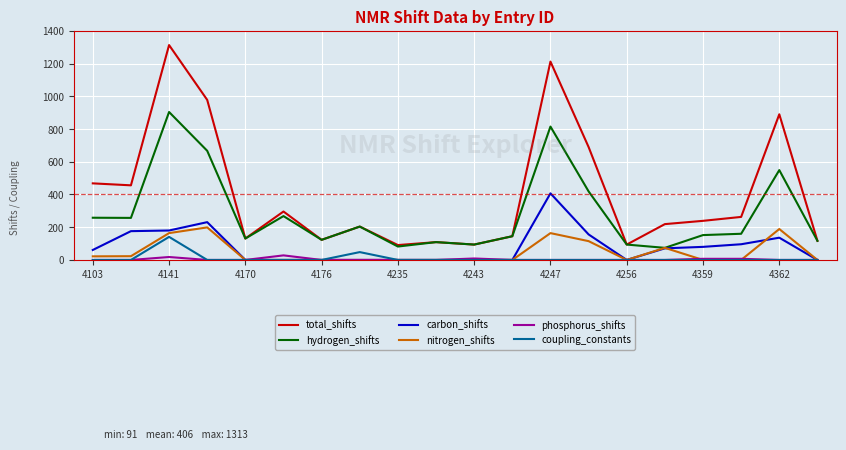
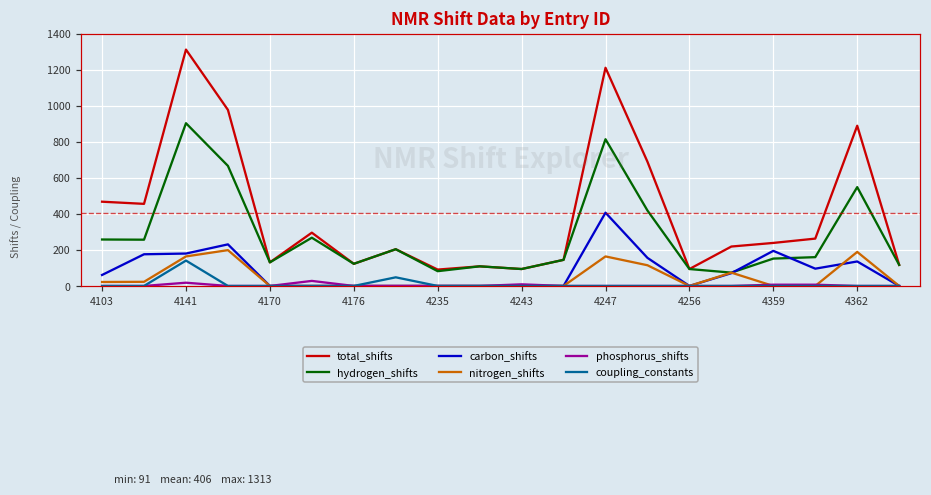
  {
    "total_shifts": {
      "4103": 470,
      "4141": 1310,
      "4247": 1210,
      "4359": 240,
      "4362": 890
    },
    "hydrogen_shifts": {
      "4103": 260,
      "4141": 900,
      "4247": 820,
      "4359": 150,
      "4362": 550
    },
    "carbon_shifts": {
      "4103": 60,
      "4141": 180,
      "4247": 410,
-     "4359": 80,
+     "4359": 200,
      "4362": 140
    },
    "nitrogen_shifts": {
      "4103": 20,
      "4141": 160,
      "4247": 160,
      "4362": 190
    },
    "phosphorus_shifts": {
      "4141": 20
    },
    "coupling_constants": {
      "4141": 140
    }
  }
